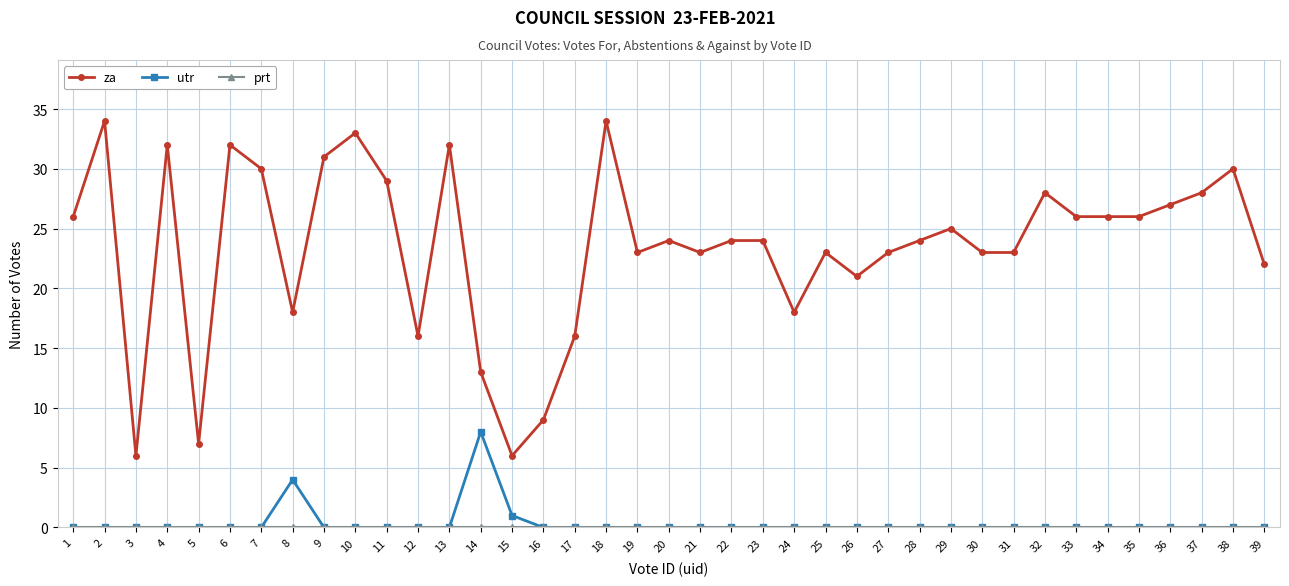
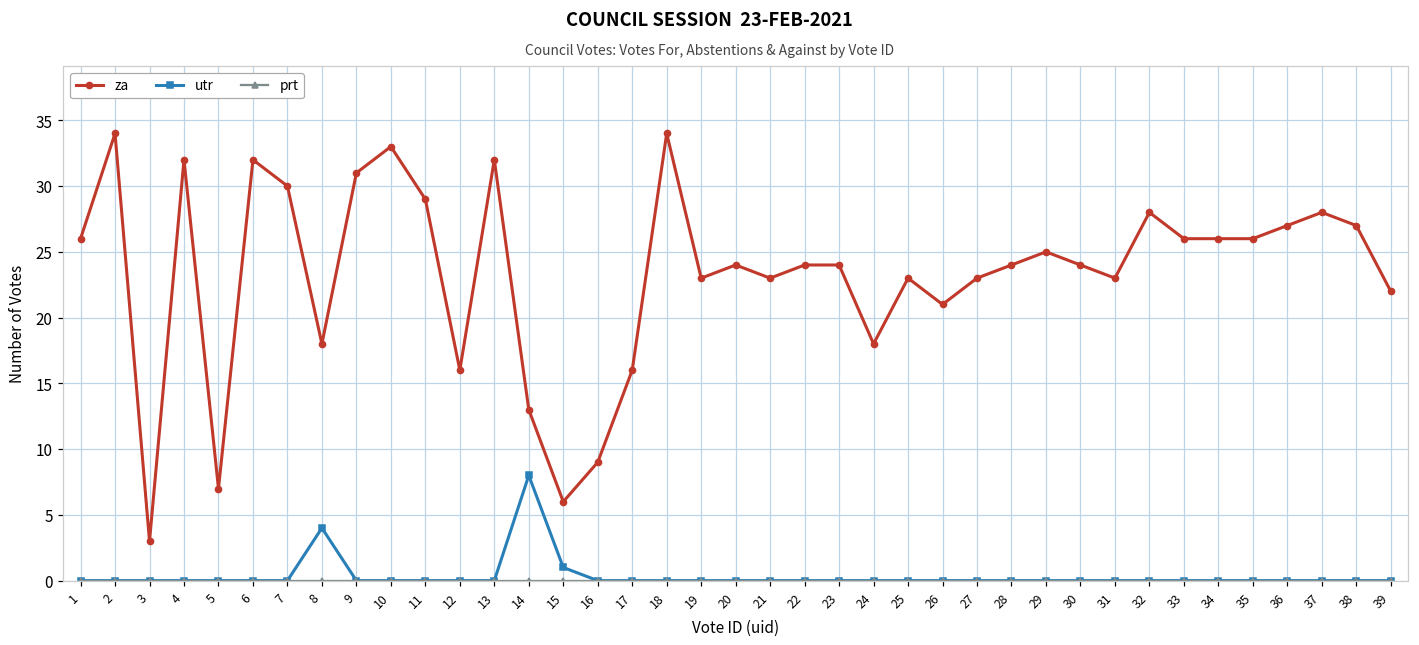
  {
    "za": {
      "1": 26,
      "2": 34,
-     "3": 6,
+     "3": 3,
      "4": 32,
      "5": 7,
      "6": 32,
      "7": 30,
      "8": 18,
      "9": 31,
      "10": 33,
      "11": 29,
      "12": 16,
      "13": 32,
      "14": 13,
      "15": 6,
      "16": 9,
      "17": 16,
      "18": 34,
      "19": 23,
      "20": 24,
      "21": 23,
      "22": 24,
      "23": 24,
      "24": 18,
      "25": 23,
      "26": 21,
      "27": 23,
      "28": 24,
      "29": 25,
-     "30": 23,
+     "30": 24,
      "31": 23,
      "32": 28,
      "33": 26,
      "34": 26,
      "35": 26,
      "36": 27,
      "37": 28,
-     "38": 30,
+     "38": 27,
      "39": 22
    },
    "utr": {
      "8": 4,
      "14": 8,
      "15": 1
    },
    "prt": {
      "8": 0,
      "14": 0,
      "15": 0
    }
  }
